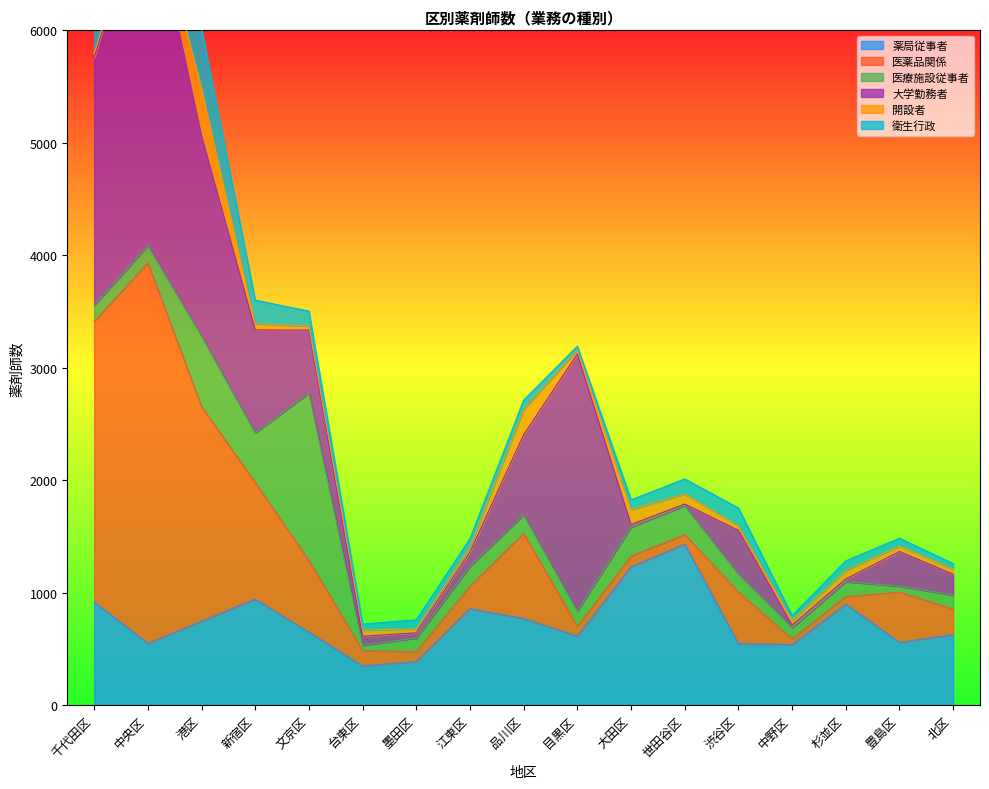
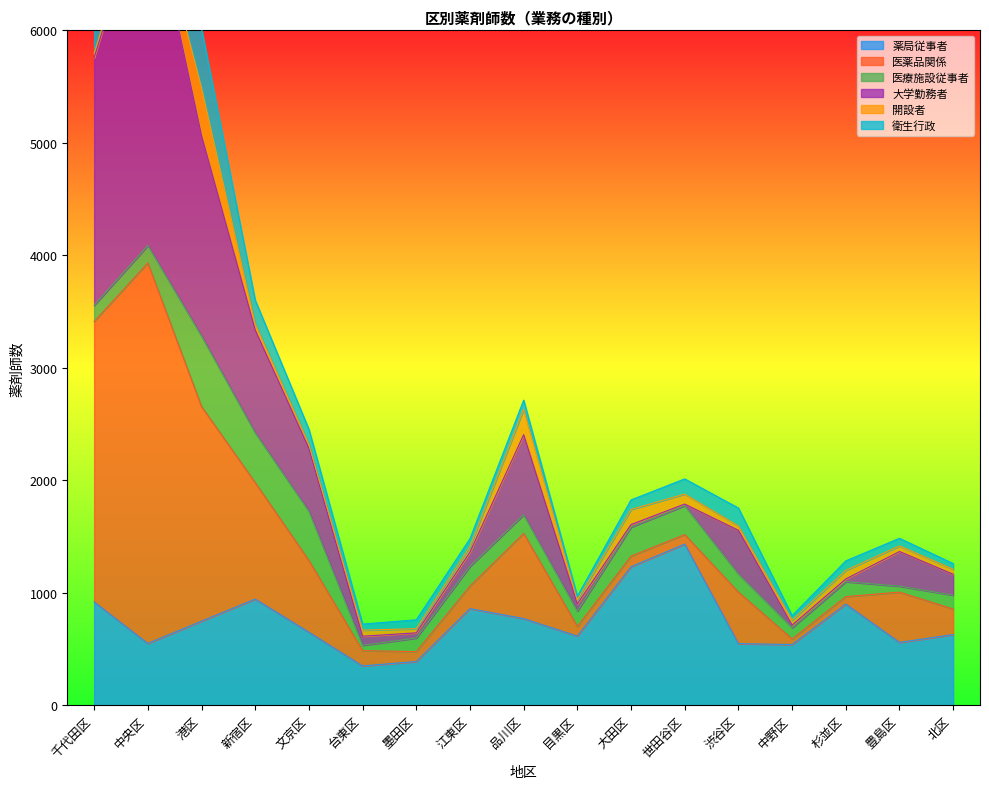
  {
    "医薬品関係": {
      "千代田区": 2490,
      "中央区": 3380,
      "港区": 1910,
      "新宿区": 1040,
      "文京区": 640,
      "台東区": 140,
      "墨田区": 90,
      "江東区": 200,
      "品川区": 760,
      "目黒区": 90,
      "大田区": 90,
      "世田谷区": 90,
      "渋谷区": 460,
      "中野区": 50,
      "杉並区": 70,
      "豊島区": 450,
      "北区": 230
    },
    "医療施設従事者": {
      "千代田区": 140,
      "中央区": 160,
      "港区": 630,
      "新宿区": 440,
-     "文京区": 1490,
+     "文京区": 440,
      "台東区": 50,
      "墨田区": 120,
      "江東区": 180,
      "品川区": 170,
      "目黒区": 140,
      "大田区": 260,
      "渋谷区": 160,
      "中野区": 100,
      "杉並区": 130,
      "豊島区": 50,
      "北区": 120
    },
    "大学勤務者": {
      "千代田区": 2200,
      "港区": 1780,
      "新宿区": 910,
      "文京区": 560,
      "台東区": 80,
      "墨田区": 50,
      "江東区": 130,
      "品川区": 710,
-     "目黒区": 2290,
+     "目黒区": 60,
      "大田区": 20,
      "渋谷区": 390,
      "中野区": 20,
      "杉並区": 20,
      "豊島区": 310,
      "北区": 190
    },
    "開設者": {
      "千代田区": 40,
      "港区": 430,
      "新宿区": 60,
      "文京区": 40,
      "台東区": 50,
      "墨田区": 40,
      "江東区": 50,
      "品川区": 230,
      "目黒区": 40,
      "大田区": 130,
      "世田谷区": 90,
      "渋谷区": 40,
      "中野区": 40,
      "杉並区": 80,
      "豊島区": 50,
      "北区": 50
    }
  }
